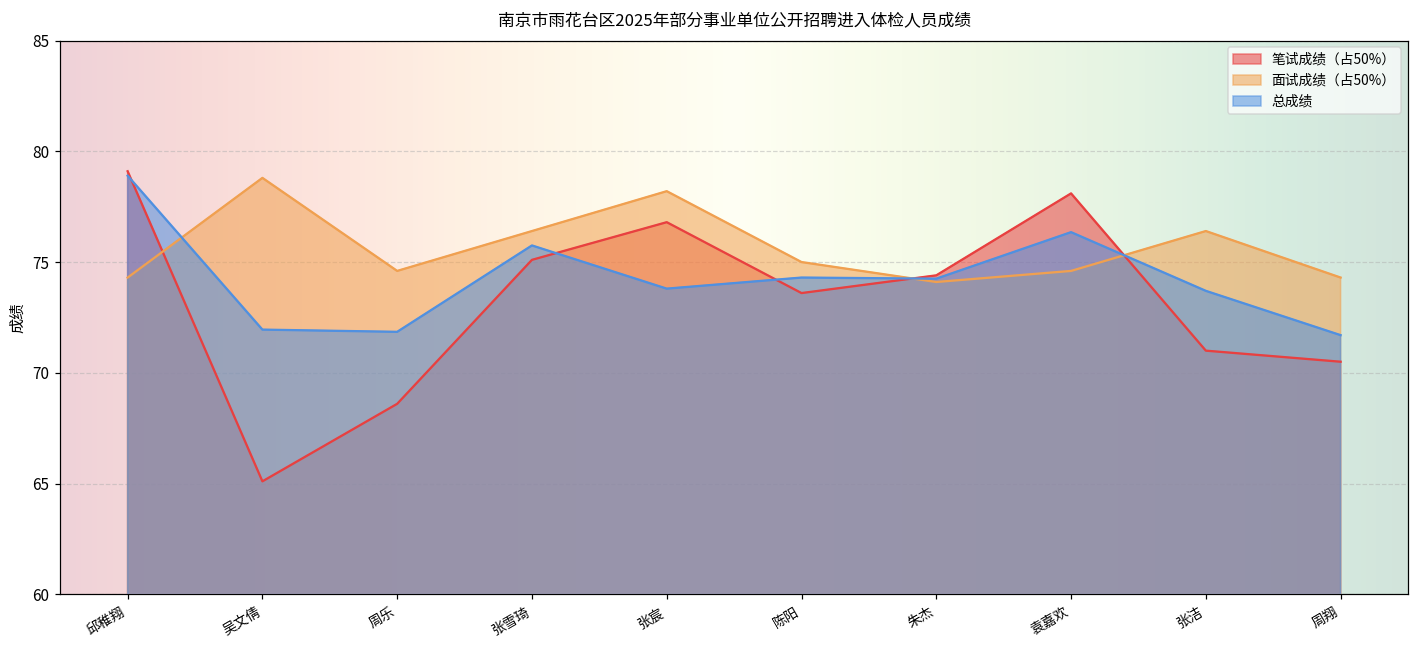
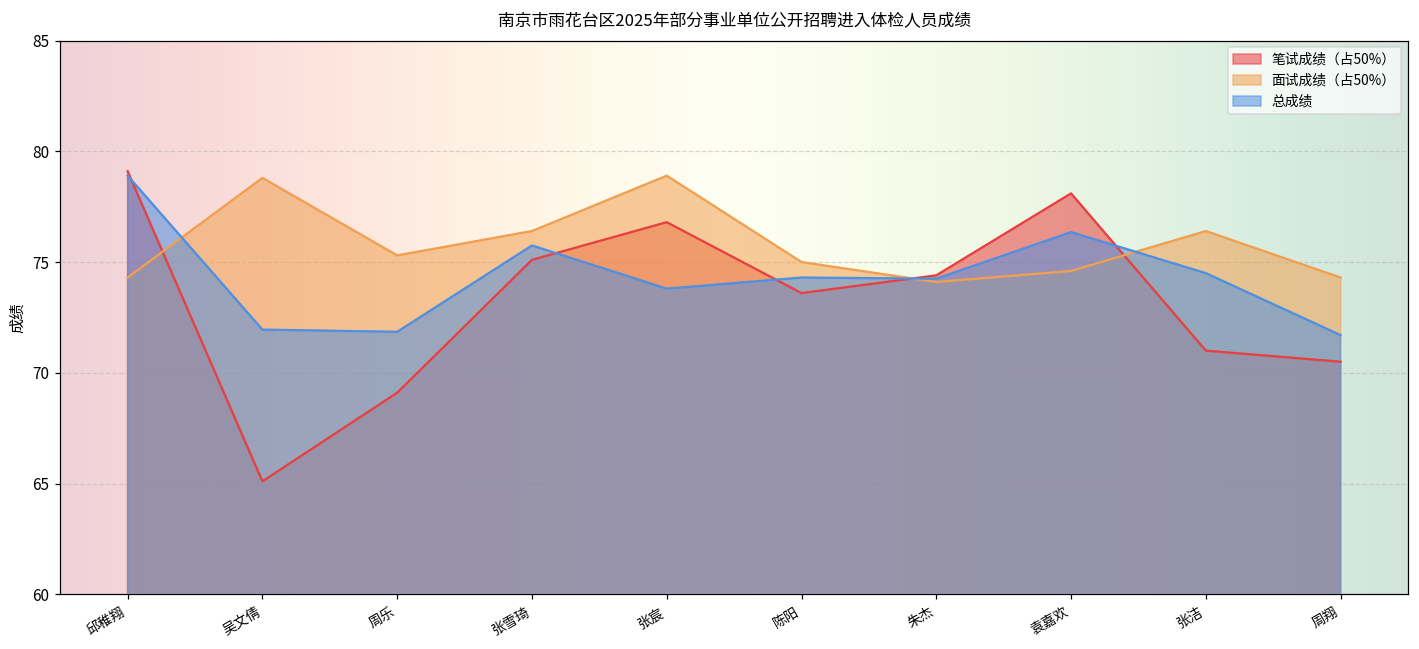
  {
    "笔试成绩（占50%）": {
      "邱稚翔": 79.1,
      "吴文倩": 65.1,
-     "周乐": 68.6,
+     "周乐": 69.1,
      "张雪琦": 75.1,
      "张宸": 76.8,
      "陈阳": 73.6,
      "朱杰": 74.4,
      "袁嘉欢": 78.1,
      "张洁": 71.0,
      "周翔": 70.5
    },
    "面试成绩（占50%）": {
      "邱稚翔": 74.3,
      "吴文倩": 78.8,
-     "周乐": 74.6,
+     "周乐": 75.3,
      "张雪琦": 76.4,
-     "张宸": 78.2,
+     "张宸": 78.9,
      "陈阳": 75.0,
      "朱杰": 74.1,
      "袁嘉欢": 74.6,
      "张洁": 76.4,
      "周翔": 74.3
    },
    "总成绩": {
      "邱稚翔": 78.9,
      "吴文倩": 72.0,
      "周乐": 71.9,
      "张雪琦": 75.8,
      "张宸": 73.8,
      "陈阳": 74.3,
      "朱杰": 74.3,
      "袁嘉欢": 76.4,
-     "张洁": 73.7,
+     "张洁": 74.5,
      "周翔": 71.7
    }
  }
